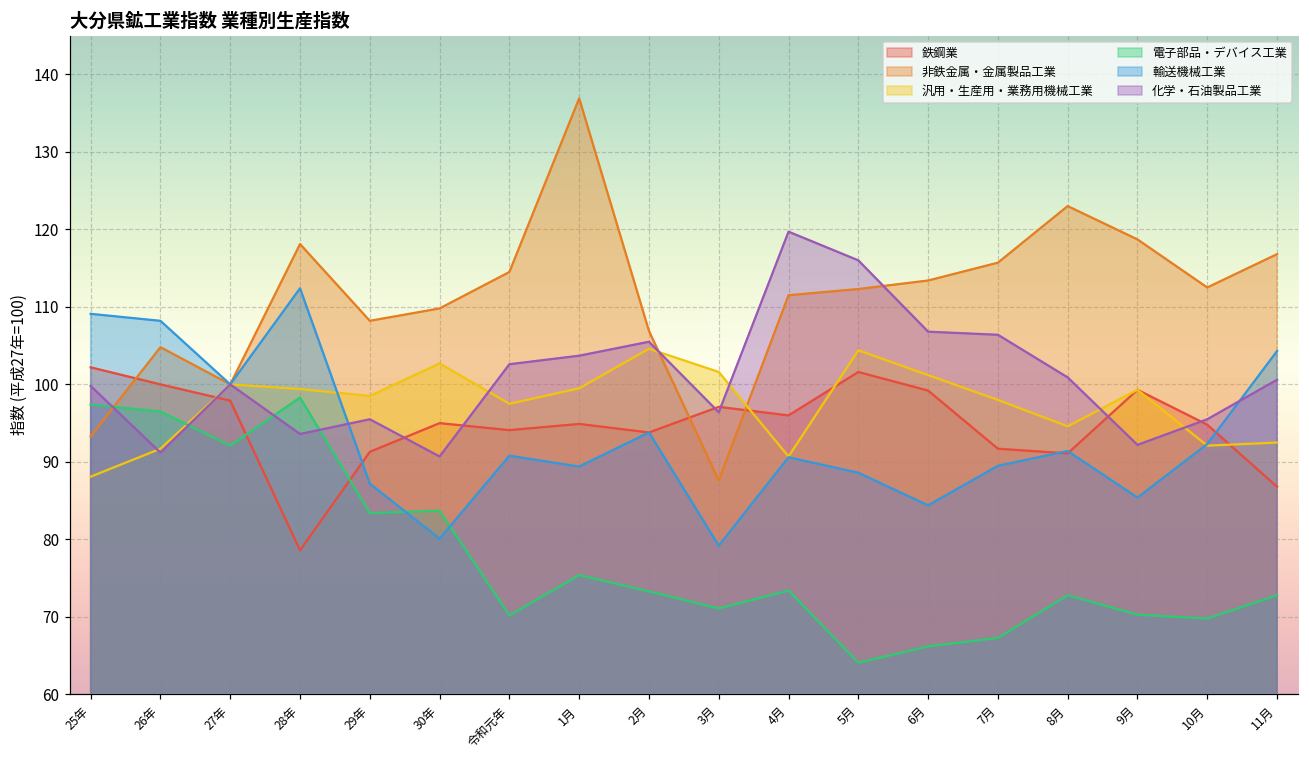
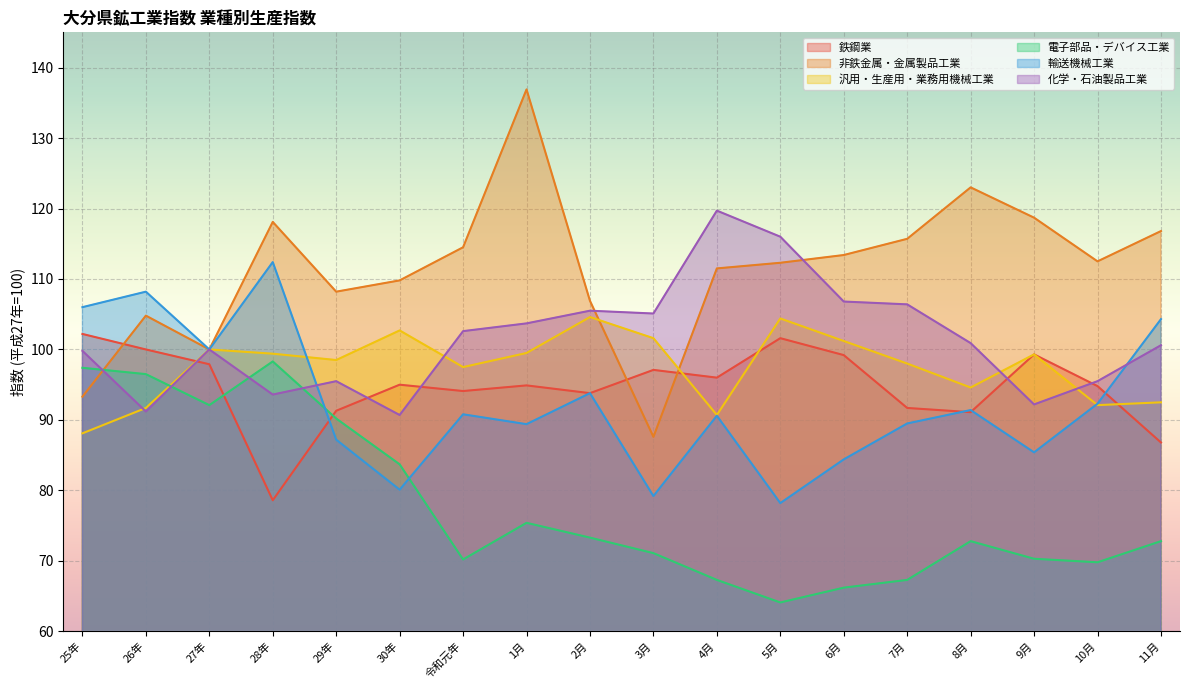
  {
    "電子部品・デバイス工業": {
      "25年": 97,
      "26年": 97,
      "27年": 92,
      "28年": 98,
-     "29年": 83,
+     "29年": 90,
      "30年": 84,
      "令和元年": 70,
      "1月": 75,
      "2月": 73,
      "3月": 71,
-     "4月": 73,
+     "4月": 67,
      "5月": 64,
      "6月": 66,
      "7月": 67,
      "8月": 73,
      "9月": 70,
      "10月": 70,
      "11月": 73
    },
    "輸送機械工業": {
-     "25年": 109,
+     "25年": 106,
      "26年": 108,
      "28年": 112,
      "29年": 87,
      "30年": 80,
      "令和元年": 91,
      "1月": 89,
      "3月": 79,
-     "5月": 89,
+     "5月": 78,
      "6月": 84,
      "7月": 90,
      "9月": 85,
      "11月": 104
    },
    "化学・石油製品工業": {
      "25年": 100,
      "26年": 91,
      "28年": 94,
      "29年": 96,
      "30年": 91,
      "令和元年": 103,
      "1月": 104,
      "2月": 106,
-     "3月": 96,
+     "3月": 105,
      "4月": 120,
      "5月": 116,
      "6月": 107,
      "7月": 106,
      "8月": 101,
      "9月": 92,
      "10月": 96,
      "11月": 101
    }
  }
